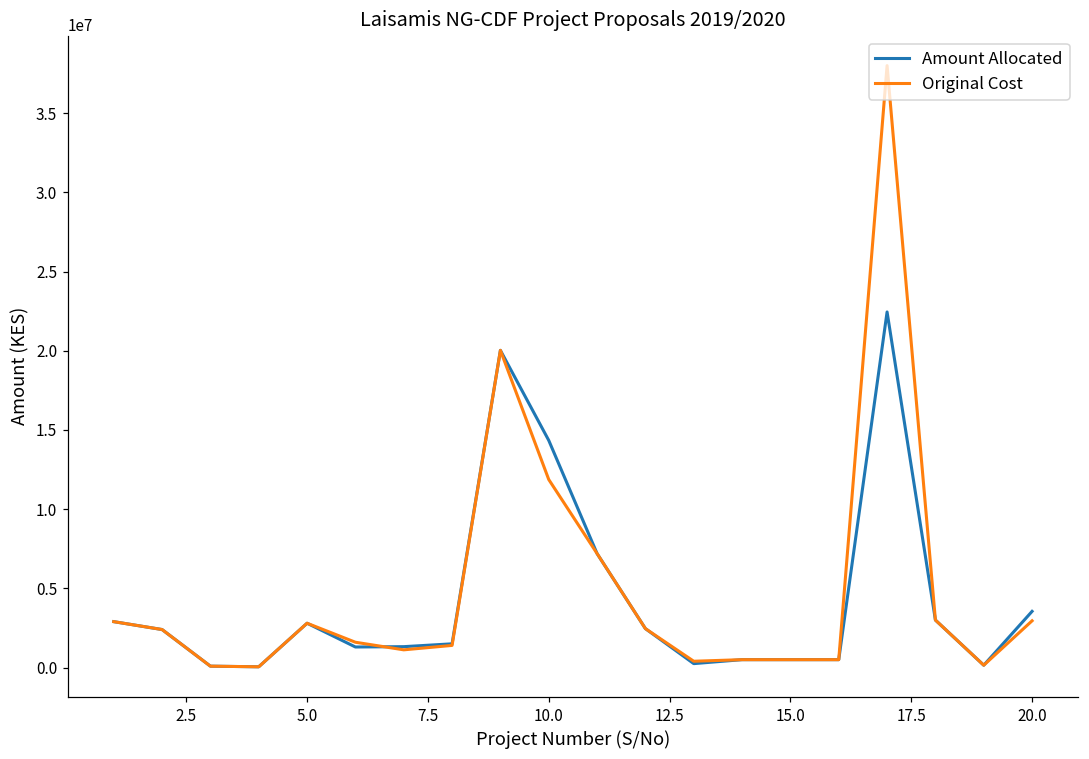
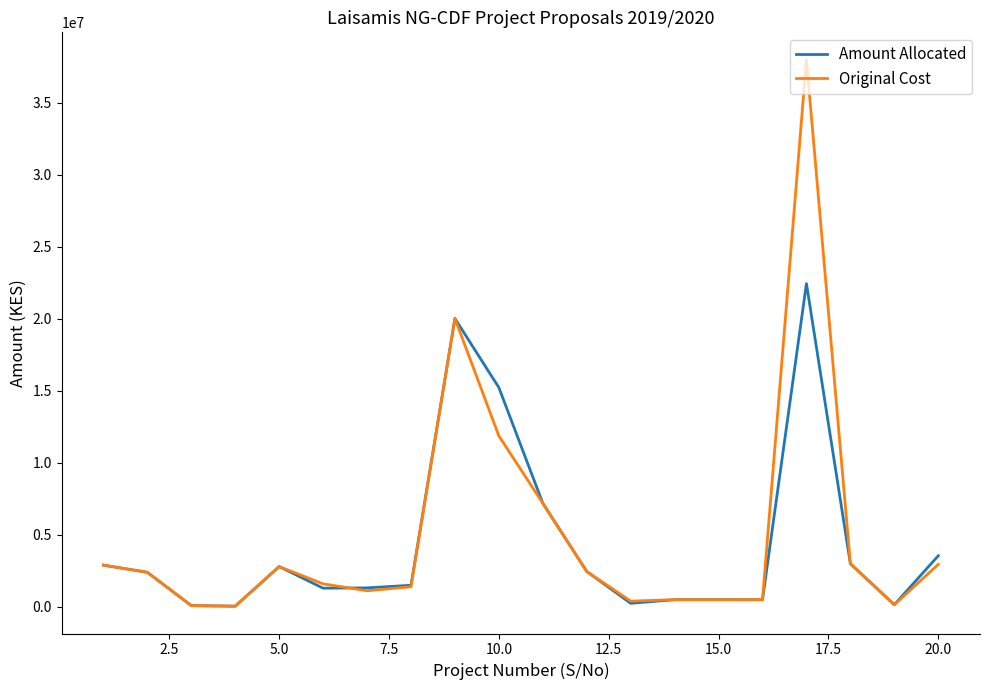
  {
    "Amount Allocated": {
-     "10.0": 14300000,
+     "10.0": 15200000,
      "20.0": 3600000
    },
    "Original Cost": {
      "10.0": 11900000,
      "20.0": 3000000
    }
  }
